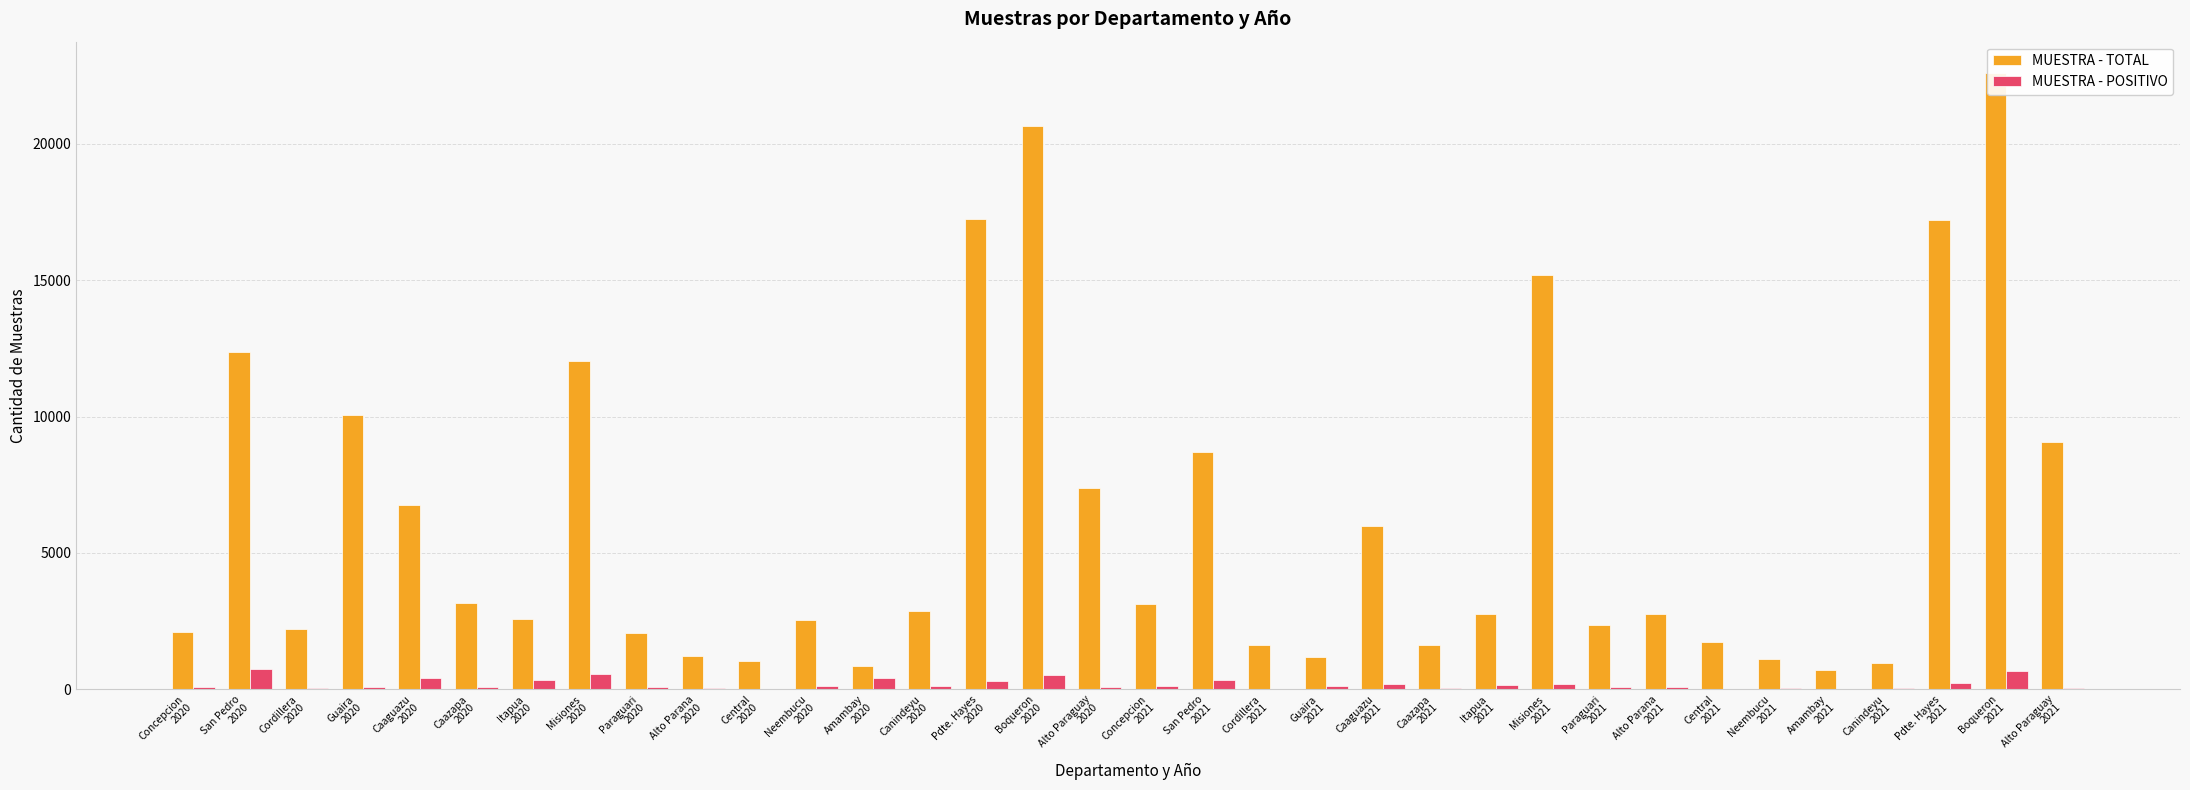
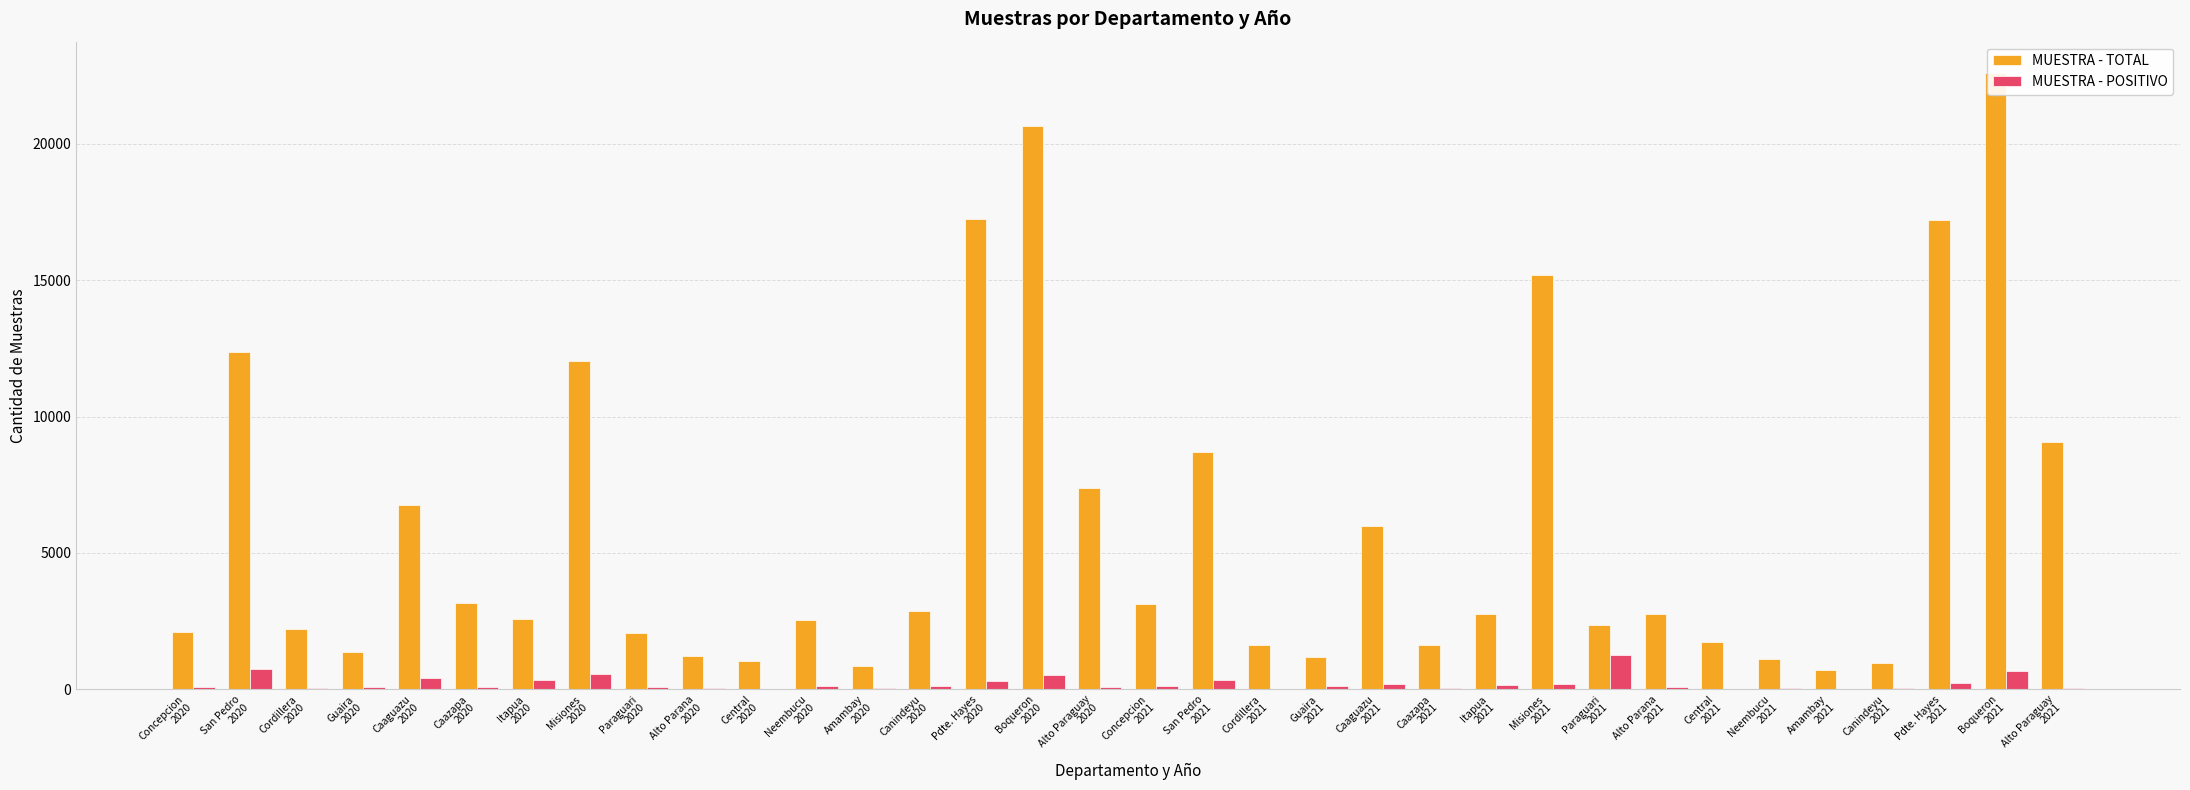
  {
    "MUESTRA - TOTAL": {
      "Concepcion 2020": 2100,
      "San Pedro 2020": 12400,
      "Cordillera 2020": 2200,
-     "Guaira 2020": 10100,
+     "Guaira 2020": 1400,
      "Caaguazu 2020": 6800,
      "Caazapa 2020": 3200,
      "Itapua 2020": 2600,
      "Misiones 2020": 12100,
      "Paraguari 2020": 2100,
      "Alto Parana 2020": 1200,
      "Central 2020": 1000,
      "Neembucu 2020": 2500,
      "Amambay 2020": 800,
      "Canindeyu 2020": 2900,
      "Pdte. Hayes 2020": 17200,
      "Boqueron 2020": 20700,
      "Alto Paraguay 2020": 7400,
      "Concepcion 2021": 3100,
      "San Pedro 2021": 8700,
      "Cordillera 2021": 1600,
      "Guaira 2021": 1200,
      "Caaguazu 2021": 6000,
      "Caazapa 2021": 1600,
      "Itapua 2021": 2800,
      "Misiones 2021": 15200,
      "Paraguari 2021": 2400,
      "Alto Parana 2021": 2800,
      "Central 2021": 1700,
      "Neembucu 2021": 1100,
      "Amambay 2021": 700,
      "Canindeyu 2021": 1000,
      "Pdte. Hayes 2021": 17200,
      "Alto Paraguay 2021": 9100
    },
    "MUESTRA - POSITIVO": {
      "Concepcion 2020": 100,
      "San Pedro 2020": 700,
      "Caaguazu 2020": 400,
      "Caazapa 2020": 100,
      "Itapua 2020": 400,
      "Misiones 2020": 600,
      "Paraguari 2020": 100,
      "Neembucu 2020": 100,
-     "Amambay 2020": 400,
+     "Amambay 2020": 0,
      "Canindeyu 2020": 100,
      "Pdte. Hayes 2020": 300,
      "Boqueron 2020": 500,
      "Concepcion 2021": 100,
      "San Pedro 2021": 300,
      "Guaira 2021": 100,
      "Caaguazu 2021": 200,
      "Itapua 2021": 200,
      "Misiones 2021": 200,
-     "Paraguari 2021": 100,
+     "Paraguari 2021": 1300,
      "Pdte. Hayes 2021": 200,
      "Boqueron 2021": 700
    }
  }
